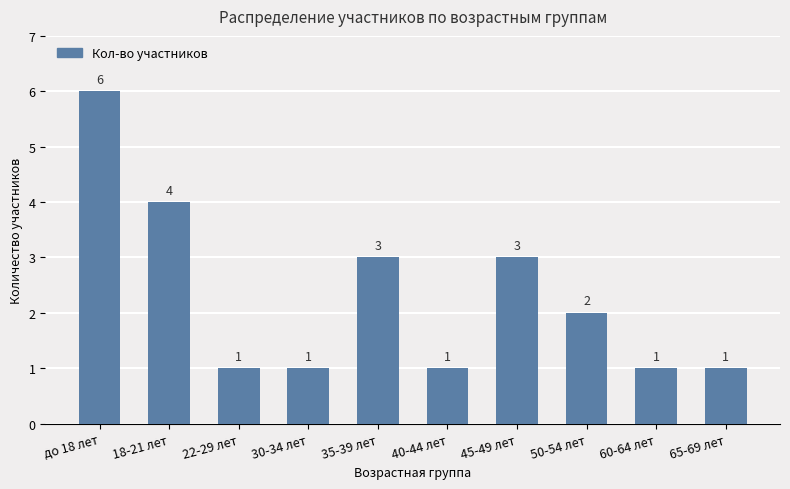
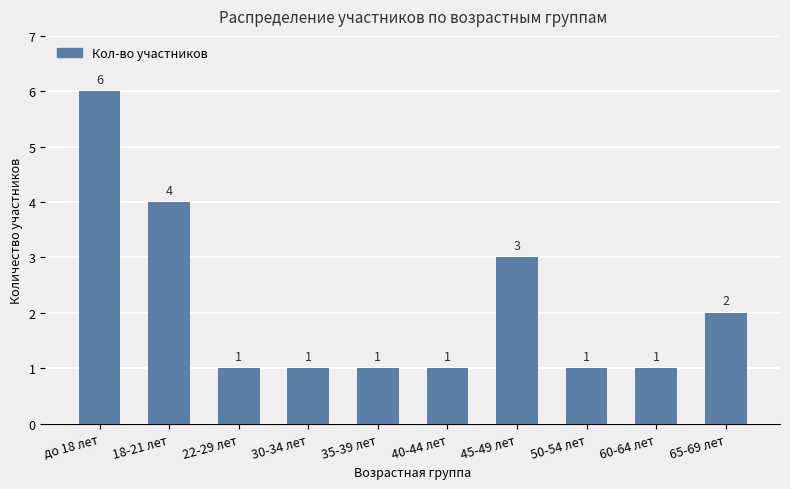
  {
    "до 18 лет": 6,
    "18-21 лет": 4,
    "22-29 лет": 1,
    "30-34 лет": 1,
-   "35-39 лет": 3,
+   "35-39 лет": 1,
    "40-44 лет": 1,
    "45-49 лет": 3,
-   "50-54 лет": 2,
+   "50-54 лет": 1,
    "60-64 лет": 1,
-   "65-69 лет": 1
+   "65-69 лет": 2
  }
